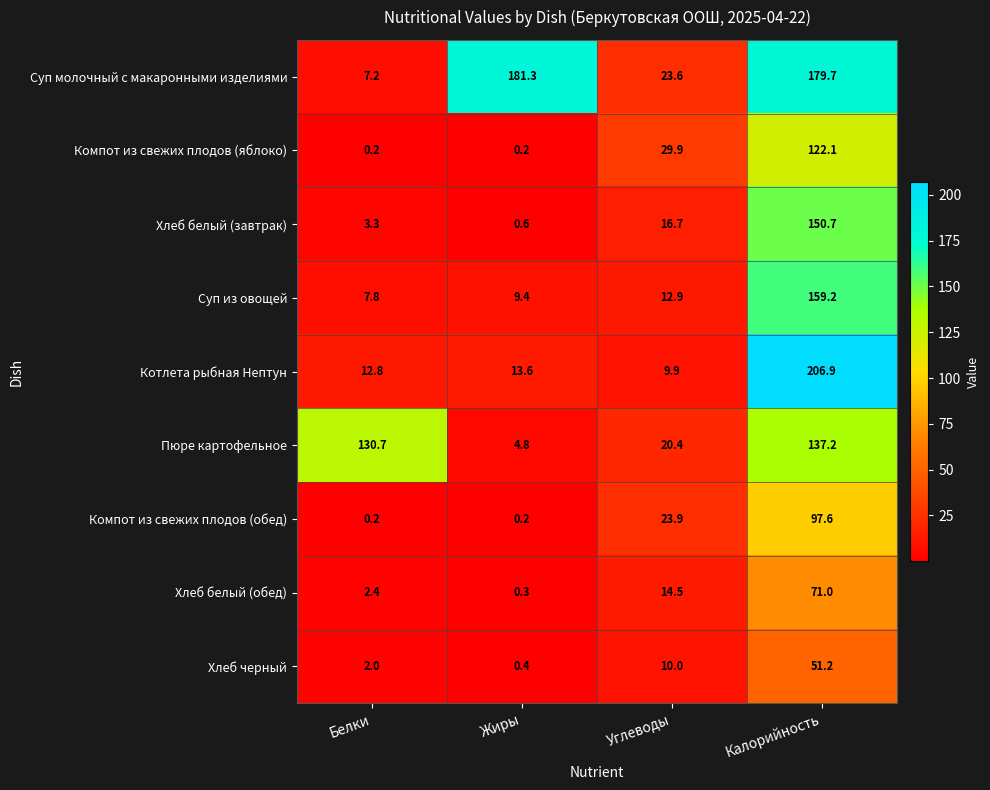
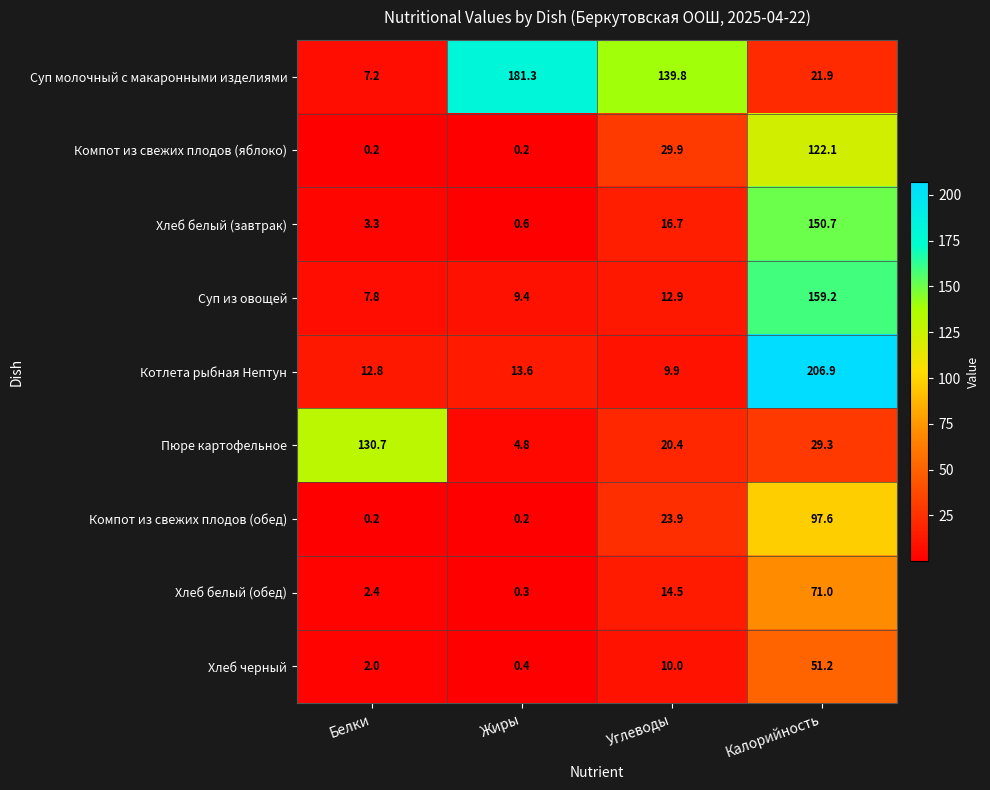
  {
    "Суп молочный с макаронными изделиями": {
      "Белки": 7.2,
      "Жиры": 181.3,
-     "Углеводы": 23.6,
-     "Калорийность": 179.7
+     "Углеводы": 139.8,
+     "Калорийность": 21.9
    },
    "Компот из свежих плодов (яблоко)": {
      "Белки": 0.2,
      "Жиры": 0.2,
      "Углеводы": 29.9,
      "Калорийность": 122.1
    },
    "Хлеб белый (завтрак)": {
      "Белки": 3.3,
      "Жиры": 0.6,
      "Углеводы": 16.7,
      "Калорийность": 150.7
    },
    "Суп из овощей": {
      "Белки": 7.8,
      "Жиры": 9.4,
      "Углеводы": 12.9,
      "Калорийность": 159.2
    },
    "Котлета рыбная Нептун": {
      "Белки": 12.8,
      "Жиры": 13.6,
      "Углеводы": 9.9,
      "Калорийность": 206.9
    },
    "Пюре картофельное": {
      "Белки": 130.7,
      "Жиры": 4.8,
      "Углеводы": 20.4,
-     "Калорийность": 137.2
+     "Калорийность": 29.3
    },
    "Компот из свежих плодов (обед)": {
      "Белки": 0.2,
      "Жиры": 0.2,
      "Углеводы": 23.9,
      "Калорийность": 97.6
    },
    "Хлеб белый (обед)": {
      "Белки": 2.4,
      "Жиры": 0.3,
      "Углеводы": 14.5,
      "Калорийность": 71.0
    },
    "Хлеб черный": {
      "Белки": 2.0,
      "Жиры": 0.4,
      "Углеводы": 10.0,
      "Калорийность": 51.2
    }
  }
